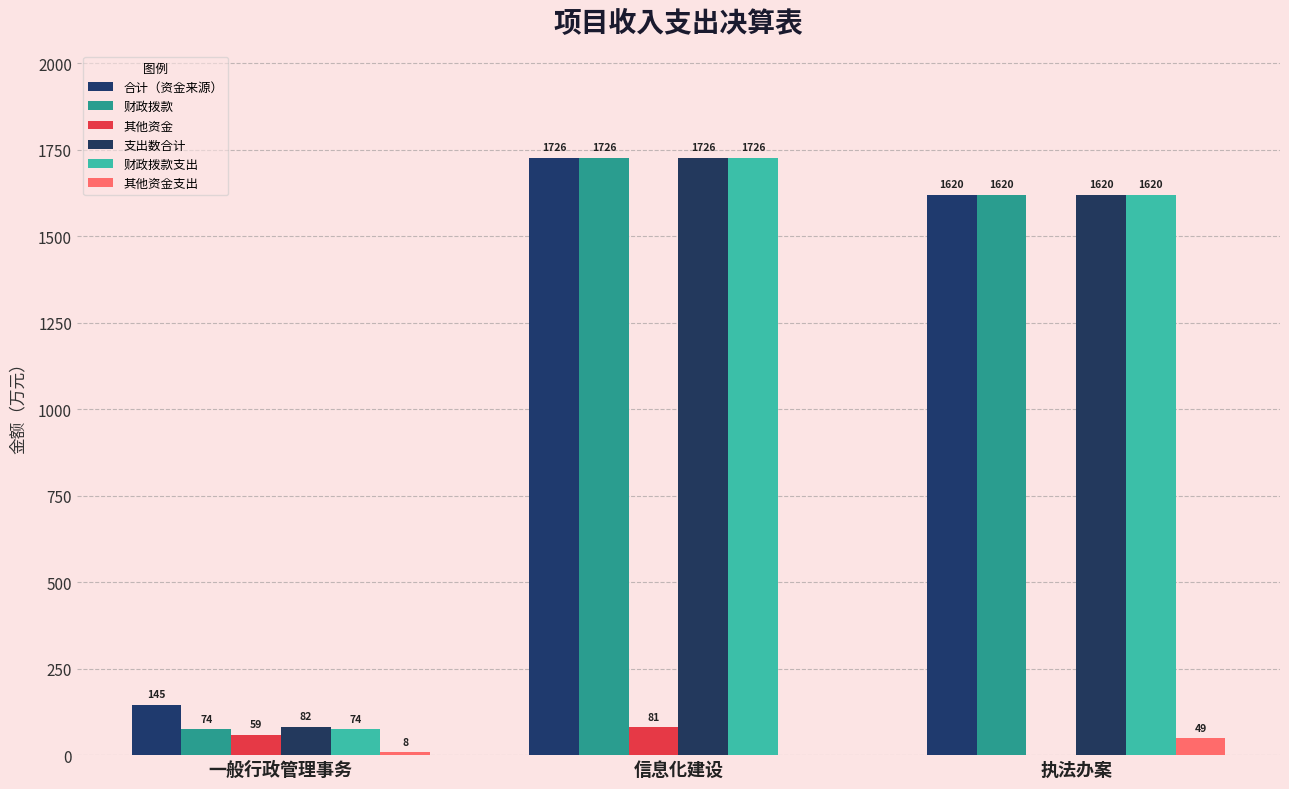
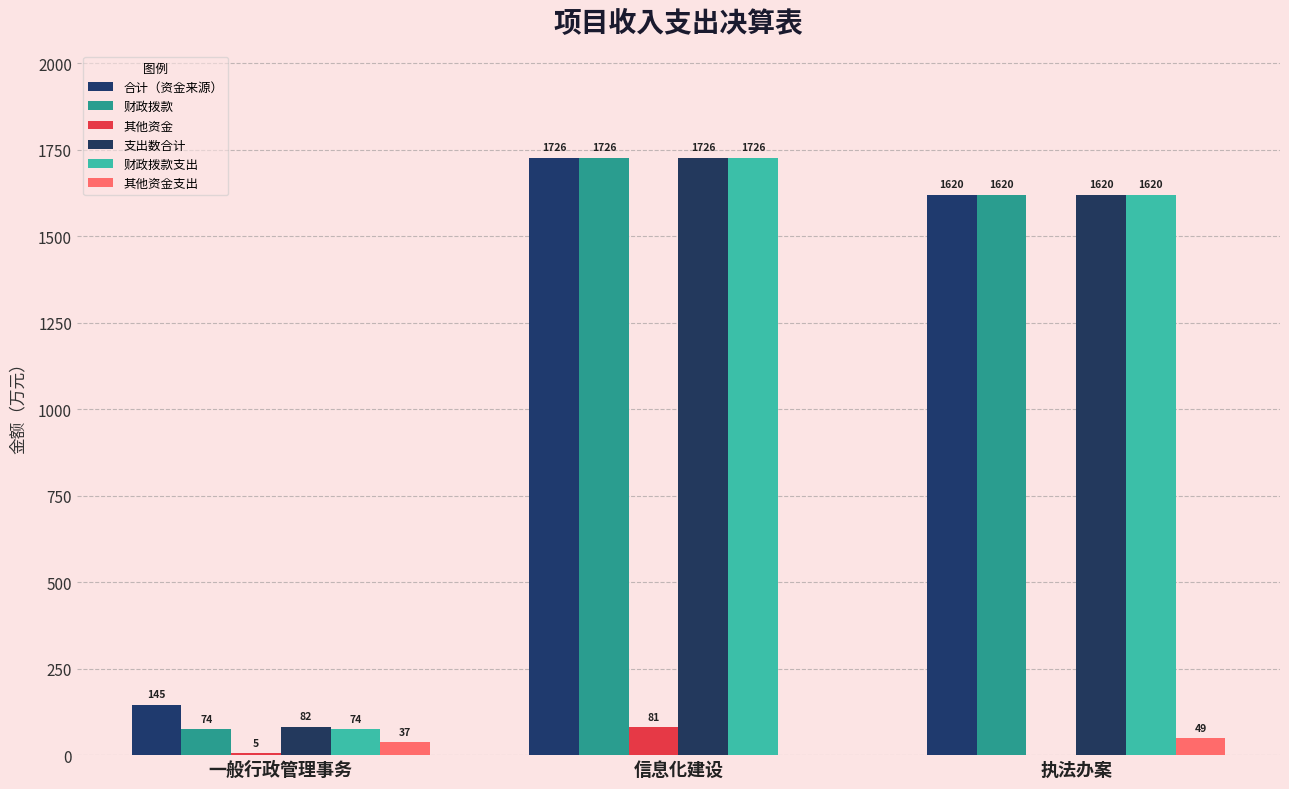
  {
    "其他资金": {
-     "一般行政管理事务": 59,
+     "一般行政管理事务": 5,
      "信息化建设": 81
    },
    "其他资金支出": {
-     "一般行政管理事务": 8,
+     "一般行政管理事务": 37,
      "执法办案": 49
    }
  }
